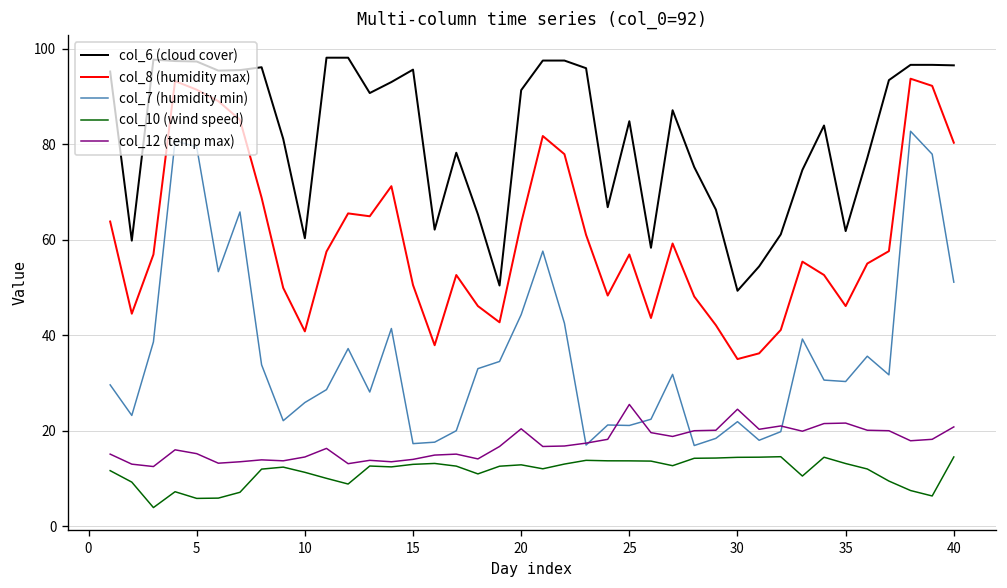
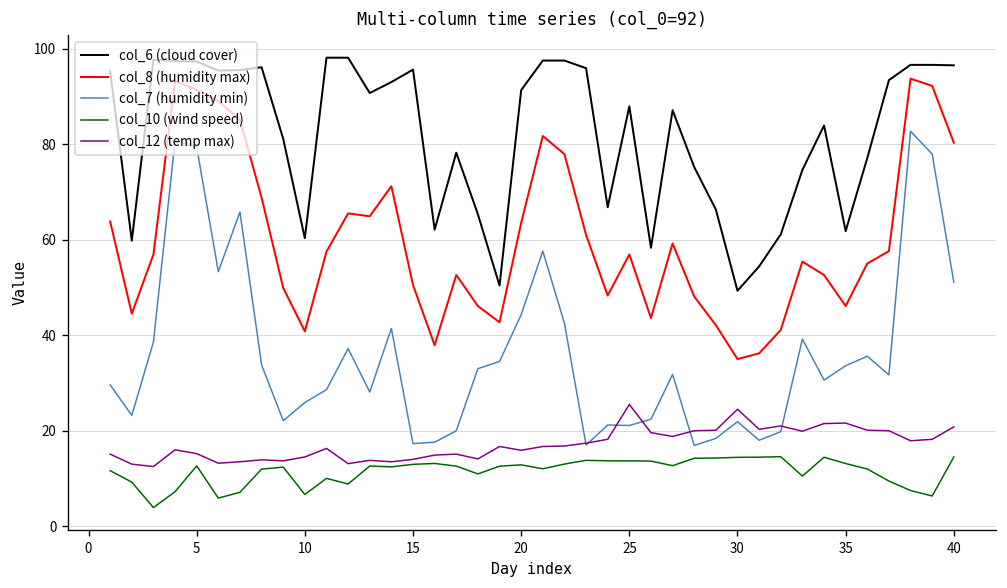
  {
    "col_6 (cloud cover)": {
      "10": 60,
      "15": 96,
      "20": 91,
-     "25": 85,
+     "25": 88,
      "30": 49,
      "35": 62,
      "40": 97
    },
    "col_8 (humidity max)": {
      "10": 41,
      "15": 51,
      "20": 64,
      "25": 57,
      "30": 35,
      "35": 46,
      "40": 80
    },
    "col_7 (humidity min)": {
      "10": 26,
      "15": 17,
      "20": 44,
      "25": 21,
      "30": 22,
-     "35": 30,
+     "35": 34,
      "40": 51
    },
    "col_10 (wind speed)": {
-     "5": 6,
-     "10": 11,
+     "5": 13,
+     "10": 7,
      "15": 13,
      "20": 13,
      "25": 14,
      "30": 14,
      "35": 13,
      "40": 15
    },
    "col_12 (temp max)": {
      "5": 15,
      "10": 15,
      "15": 14,
-     "20": 20,
+     "20": 16,
      "25": 26,
      "30": 25,
      "35": 22,
      "40": 21
    }
  }
